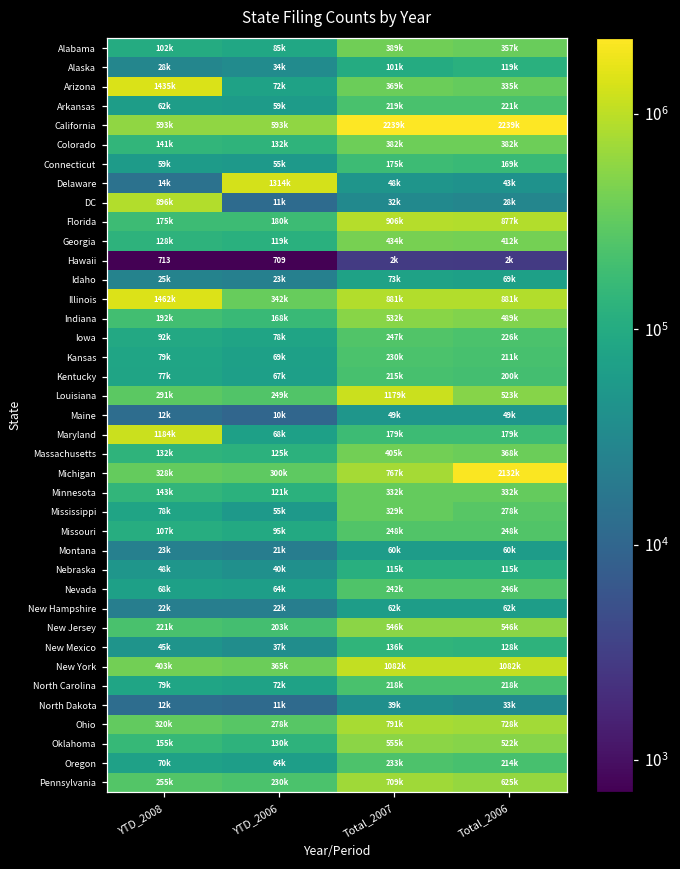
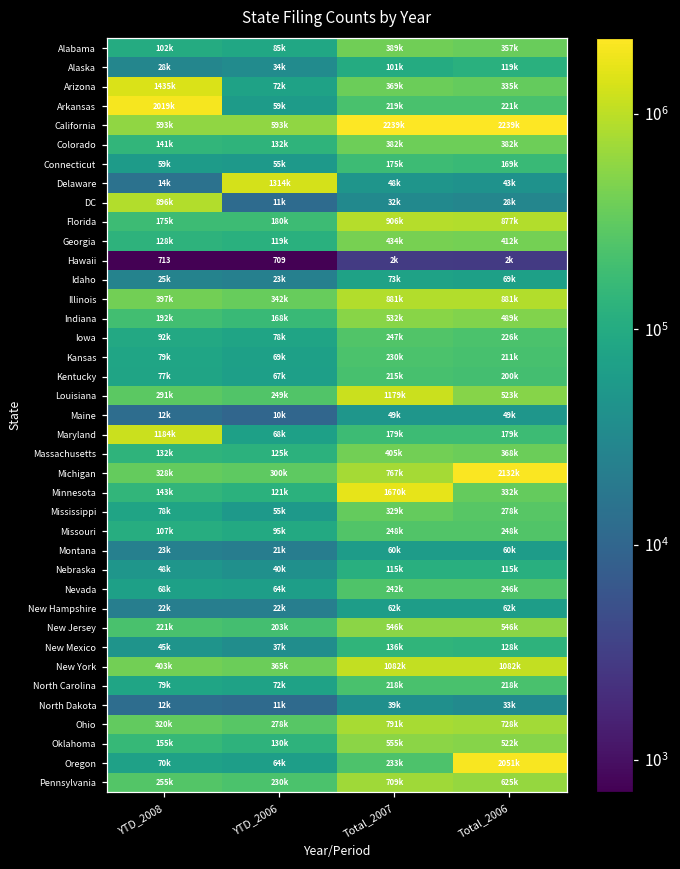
  {
    "Alabama": {
      "YTD_2008": "102k",
      "YTD_2006": "85k",
      "Total_2007": "389k",
      "Total_2006": "357k"
    },
    "Alaska": {
      "YTD_2008": "28k",
      "YTD_2006": "34k",
      "Total_2007": "101k",
      "Total_2006": "119k"
    },
    "Arizona": {
      "YTD_2008": "1435k",
      "YTD_2006": "72k",
      "Total_2007": "369k",
      "Total_2006": "335k"
    },
    "Arkansas": {
-     "YTD_2008": "62k",
+     "YTD_2008": "2019k",
      "YTD_2006": "59k",
      "Total_2007": "219k",
      "Total_2006": "221k"
    },
    "California": {
      "YTD_2008": "593k",
      "YTD_2006": "593k",
      "Total_2007": "2239k",
      "Total_2006": "2239k"
    },
    "Colorado": {
      "YTD_2008": "141k",
      "YTD_2006": "132k",
      "Total_2007": "382k",
      "Total_2006": "382k"
    },
    "Connecticut": {
      "YTD_2008": "59k",
      "YTD_2006": "55k",
      "Total_2007": "175k",
      "Total_2006": "169k"
    },
    "Delaware": {
      "YTD_2008": "14k",
      "YTD_2006": "1314k",
      "Total_2007": "48k",
      "Total_2006": "43k"
    },
    "DC": {
      "YTD_2008": "896k",
      "YTD_2006": "11k",
      "Total_2007": "32k",
      "Total_2006": "28k"
    },
    "Florida": {
      "YTD_2008": "175k",
      "YTD_2006": "180k",
      "Total_2007": "906k",
      "Total_2006": "877k"
    },
    "Georgia": {
      "YTD_2008": "128k",
      "YTD_2006": "119k",
      "Total_2007": "434k",
      "Total_2006": "412k"
    },
    "Hawaii": {
      "YTD_2008": "713",
      "YTD_2006": "709",
      "Total_2007": "2k",
      "Total_2006": "2k"
    },
    "Idaho": {
      "YTD_2008": "25k",
      "YTD_2006": "23k",
      "Total_2007": "73k",
      "Total_2006": "69k"
    },
    "Illinois": {
-     "YTD_2008": "1462k",
+     "YTD_2008": "397k",
      "YTD_2006": "342k",
      "Total_2007": "881k",
      "Total_2006": "881k"
    },
    "Indiana": {
      "YTD_2008": "192k",
      "YTD_2006": "168k",
      "Total_2007": "532k",
      "Total_2006": "489k"
    },
    "Iowa": {
      "YTD_2008": "92k",
      "YTD_2006": "78k",
      "Total_2007": "247k",
      "Total_2006": "226k"
    },
    "Kansas": {
      "YTD_2008": "79k",
      "YTD_2006": "69k",
      "Total_2007": "230k",
      "Total_2006": "211k"
    },
    "Kentucky": {
      "YTD_2008": "77k",
      "YTD_2006": "67k",
      "Total_2007": "215k",
      "Total_2006": "200k"
    },
    "Louisiana": {
      "YTD_2008": "291k",
      "YTD_2006": "249k",
      "Total_2007": "1179k",
      "Total_2006": "523k"
    },
    "Maine": {
      "YTD_2008": "12k",
      "YTD_2006": "10k",
      "Total_2007": "49k",
      "Total_2006": "49k"
    },
    "Maryland": {
      "YTD_2008": "1184k",
      "YTD_2006": "68k",
      "Total_2007": "179k",
      "Total_2006": "179k"
    },
    "Massachusetts": {
      "YTD_2008": "132k",
      "YTD_2006": "125k",
      "Total_2007": "405k",
      "Total_2006": "368k"
    },
    "Michigan": {
      "YTD_2008": "328k",
      "YTD_2006": "300k",
      "Total_2007": "767k",
      "Total_2006": "2132k"
    },
    "Minnesota": {
      "YTD_2008": "143k",
      "YTD_2006": "121k",
-     "Total_2007": "332k",
+     "Total_2007": "1670k",
      "Total_2006": "332k"
    },
    "Mississippi": {
      "YTD_2008": "78k",
      "YTD_2006": "55k",
      "Total_2007": "329k",
      "Total_2006": "278k"
    },
    "Missouri": {
      "YTD_2008": "107k",
      "YTD_2006": "95k",
      "Total_2007": "248k",
      "Total_2006": "248k"
    },
    "Montana": {
      "YTD_2008": "23k",
      "YTD_2006": "21k",
      "Total_2007": "60k",
      "Total_2006": "60k"
    },
    "Nebraska": {
      "YTD_2008": "48k",
      "YTD_2006": "40k",
      "Total_2007": "115k",
      "Total_2006": "115k"
    },
    "Nevada": {
      "YTD_2008": "68k",
      "YTD_2006": "64k",
      "Total_2007": "242k",
      "Total_2006": "246k"
    },
    "New Hampshire": {
      "YTD_2008": "22k",
      "YTD_2006": "22k",
      "Total_2007": "62k",
      "Total_2006": "62k"
    },
    "New Jersey": {
      "YTD_2008": "221k",
      "YTD_2006": "203k",
      "Total_2007": "546k",
      "Total_2006": "546k"
    },
    "New Mexico": {
      "YTD_2008": "45k",
      "YTD_2006": "37k",
      "Total_2007": "136k",
      "Total_2006": "128k"
    },
    "New York": {
      "YTD_2008": "403k",
      "YTD_2006": "365k",
      "Total_2007": "1082k",
      "Total_2006": "1082k"
    },
    "North Carolina": {
      "YTD_2008": "79k",
      "YTD_2006": "72k",
      "Total_2007": "218k",
      "Total_2006": "218k"
    },
    "North Dakota": {
      "YTD_2008": "12k",
      "YTD_2006": "11k",
      "Total_2007": "39k",
      "Total_2006": "33k"
    },
    "Ohio": {
      "YTD_2008": "320k",
      "YTD_2006": "278k",
      "Total_2007": "791k",
      "Total_2006": "728k"
    },
    "Oklahoma": {
      "YTD_2008": "155k",
      "YTD_2006": "130k",
      "Total_2007": "555k",
      "Total_2006": "522k"
    },
    "Oregon": {
      "YTD_2008": "70k",
      "YTD_2006": "64k",
      "Total_2007": "233k",
-     "Total_2006": "214k"
+     "Total_2006": "2051k"
    },
    "Pennsylvania": {
      "YTD_2008": "255k",
      "YTD_2006": "230k",
      "Total_2007": "709k",
      "Total_2006": "625k"
    }
  }
